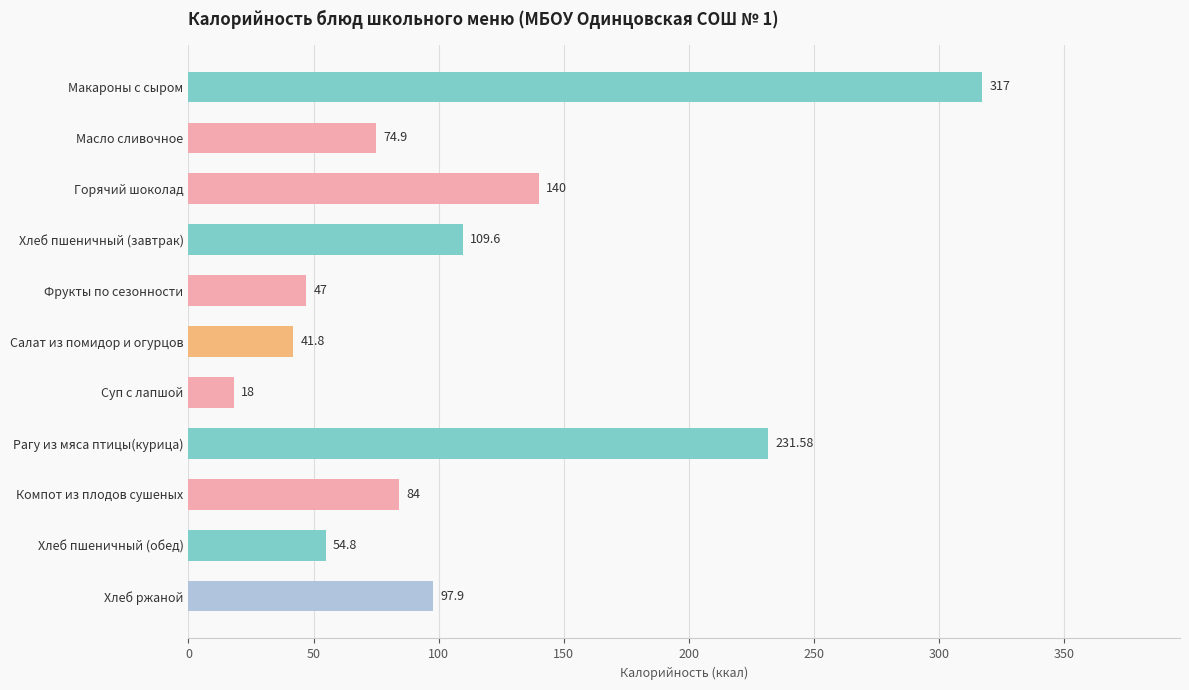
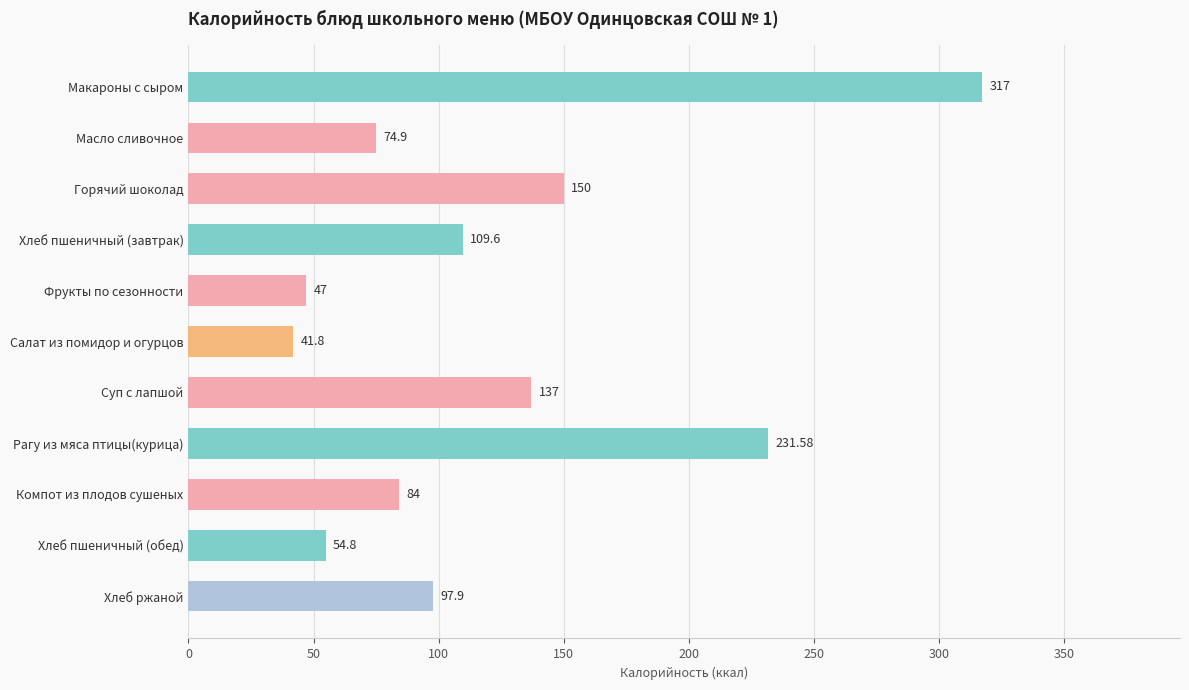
  {
    "Макароны с сыром": 317,
    "Масло сливочное": 74.9,
-   "Горячий шоколад": 140,
+   "Горячий шоколад": 150,
    "Хлеб пшеничный (завтрак)": 109.6,
    "Фрукты по сезонности": 47,
    "Салат из помидор и огурцов": 41.8,
-   "Суп с лапшой": 18,
+   "Суп с лапшой": 137,
    "Рагу из мяса птицы(курица)": 231.58,
    "Компот из плодов сушеных": 84,
    "Хлеб пшеничный (обед)": 54.8,
    "Хлеб ржаной": 97.9
  }
